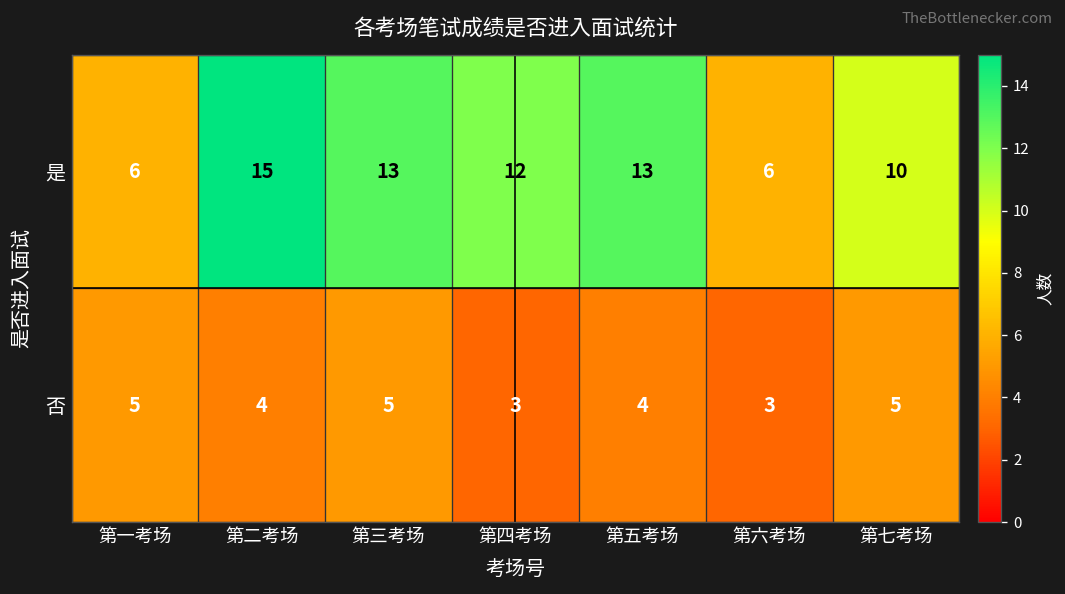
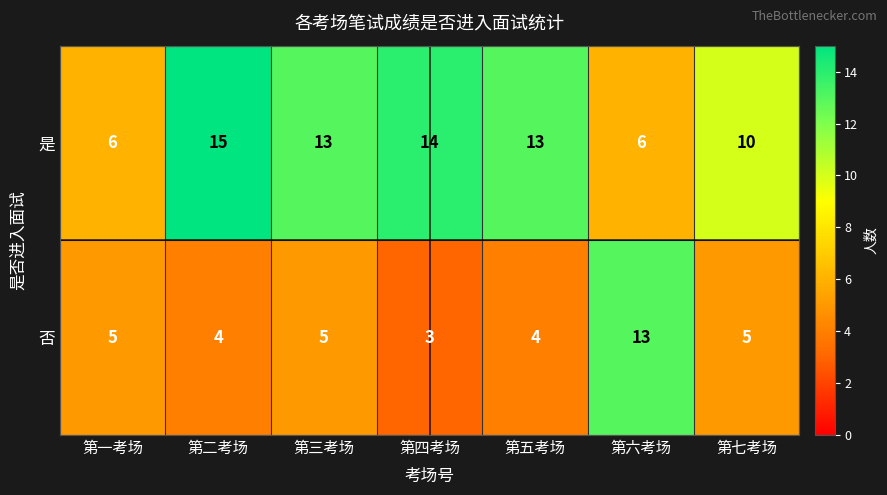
  {
    "是": {
      "第一考场": 6,
      "第二考场": 15,
      "第三考场": 13,
-     "第四考场": 12,
+     "第四考场": 14,
      "第五考场": 13,
      "第六考场": 6,
      "第七考场": 10
    },
    "否": {
      "第一考场": 5,
      "第二考场": 4,
      "第三考场": 5,
      "第四考场": 3,
      "第五考场": 4,
-     "第六考场": 3,
+     "第六考场": 13,
      "第七考场": 5
    }
  }
